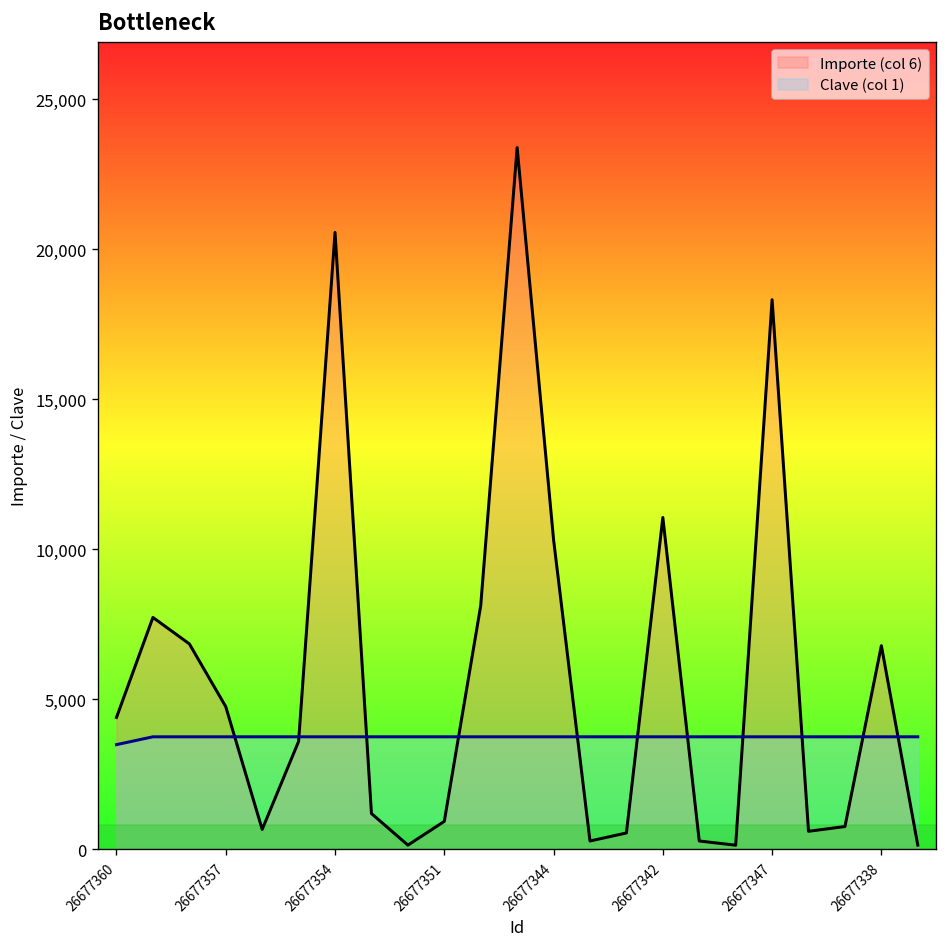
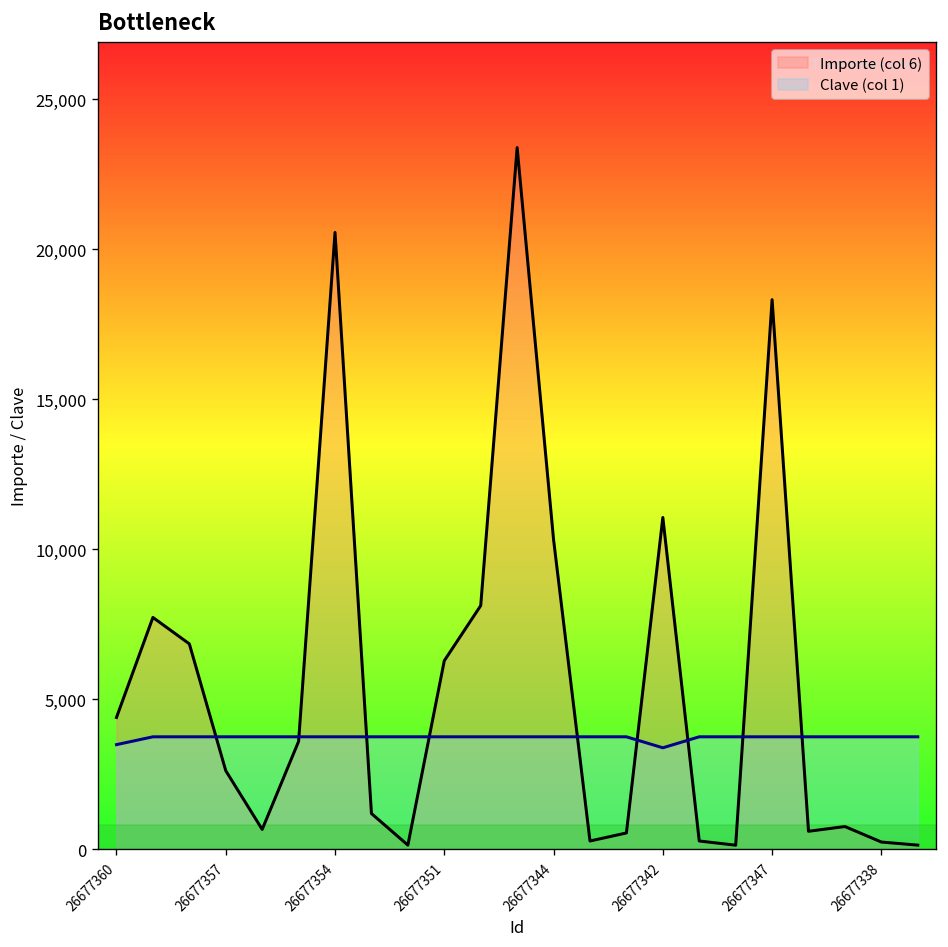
  {
    "Importe (col 6)": {
      "26677360": "4,400",
-     "26677357": "4,800",
+     "26677357": "2,600",
      "26677354": "20,600",
-     "26677351": "900",
+     "26677351": "6,300",
      "26677344": "10,300",
      "26677342": "11,100",
      "26677347": "18,300",
-     "26677338": "6,800"
+     "26677338": "200"
    },
    "Clave (col 1)": {
      "26677360": "3,500",
      "26677357": "3,800",
      "26677354": "3,800",
      "26677351": "3,800",
      "26677344": "3,800",
-     "26677342": "3,800",
+     "26677342": "3,400",
      "26677347": "3,800",
      "26677338": "3,800"
    }
  }
